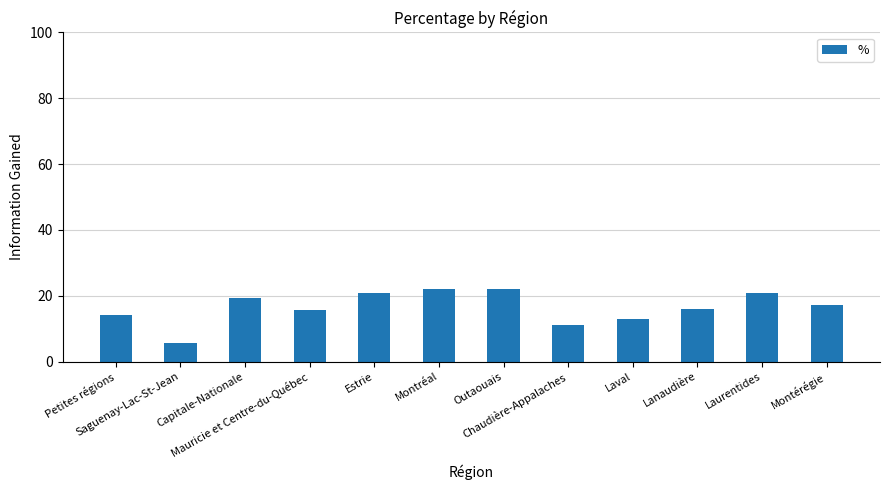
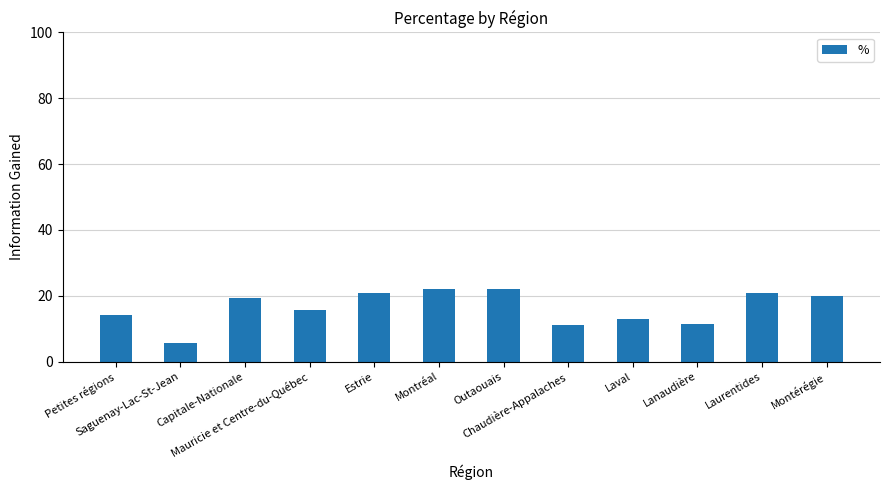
  {
    "Petites régions": 14,
    "Saguenay-Lac-St-Jean": 5,
    "Capitale-Nationale": 19,
    "Mauricie et Centre-du-Québec": 16,
    "Estrie": 21,
    "Montréal": 22,
    "Outaouais": 22,
    "Chaudière-Appalaches": 11,
    "Laval": 13,
-   "Lanaudière": 16,
+   "Lanaudière": 11,
    "Laurentides": 21,
-   "Montérégie": 17
+   "Montérégie": 20
  }
